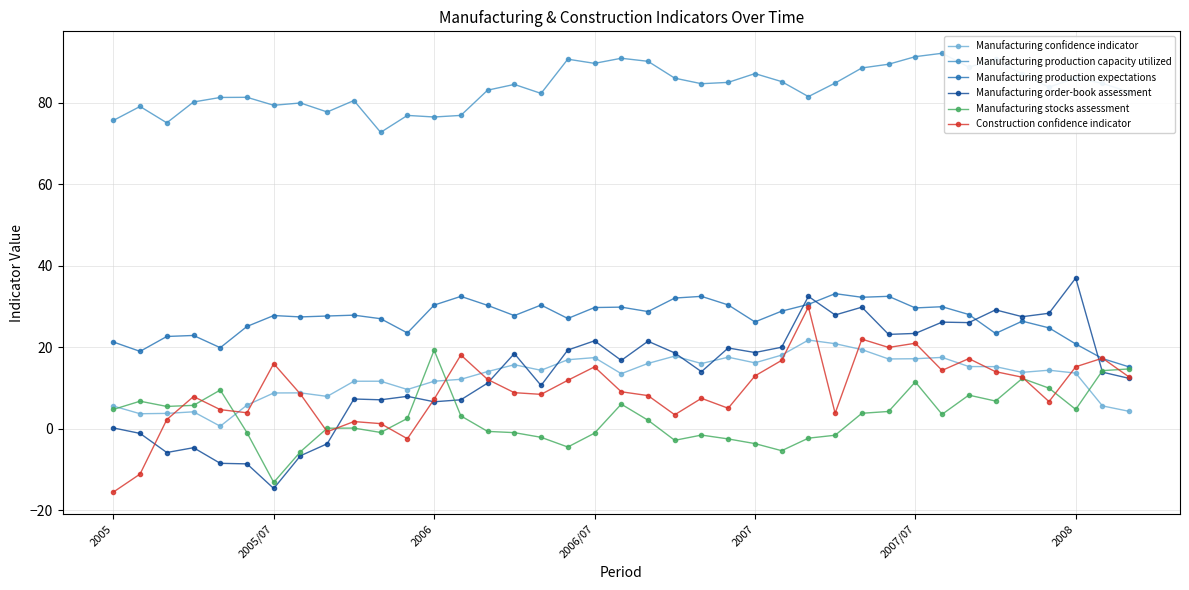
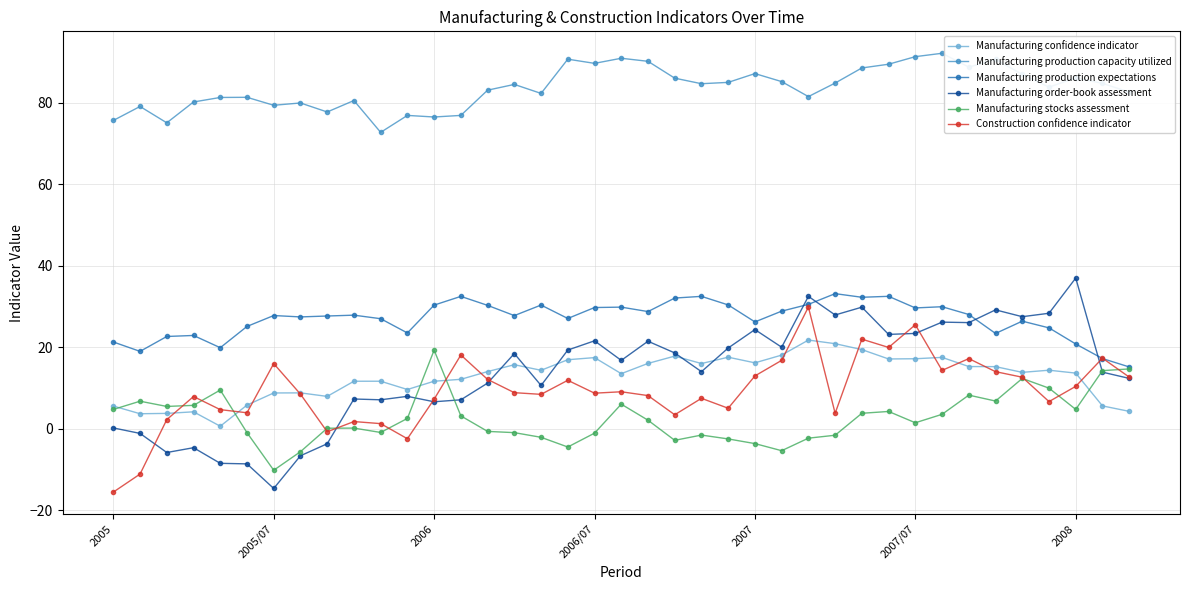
  {
    "Manufacturing order-book assessment": {
      "2005": 0,
      "2005/07": -15,
      "2006": 7,
      "2006/07": 22,
-     "2007": 19,
+     "2007": 24,
      "2007/07": 23,
      "2008": 37
    },
    "Manufacturing stocks assessment": {
      "2005": 5,
-     "2005/07": -13,
+     "2005/07": -10,
      "2006": 19,
      "2006/07": -1,
      "2007": -4,
-     "2007/07": 11,
+     "2007/07": 1,
      "2008": 5
    },
    "Construction confidence indicator": {
      "2005": -16,
      "2005/07": 16,
      "2006": 7,
-     "2006/07": 15,
+     "2006/07": 9,
      "2007": 13,
-     "2007/07": 21,
-     "2008": 15
+     "2007/07": 26,
+     "2008": 10
    }
  }
